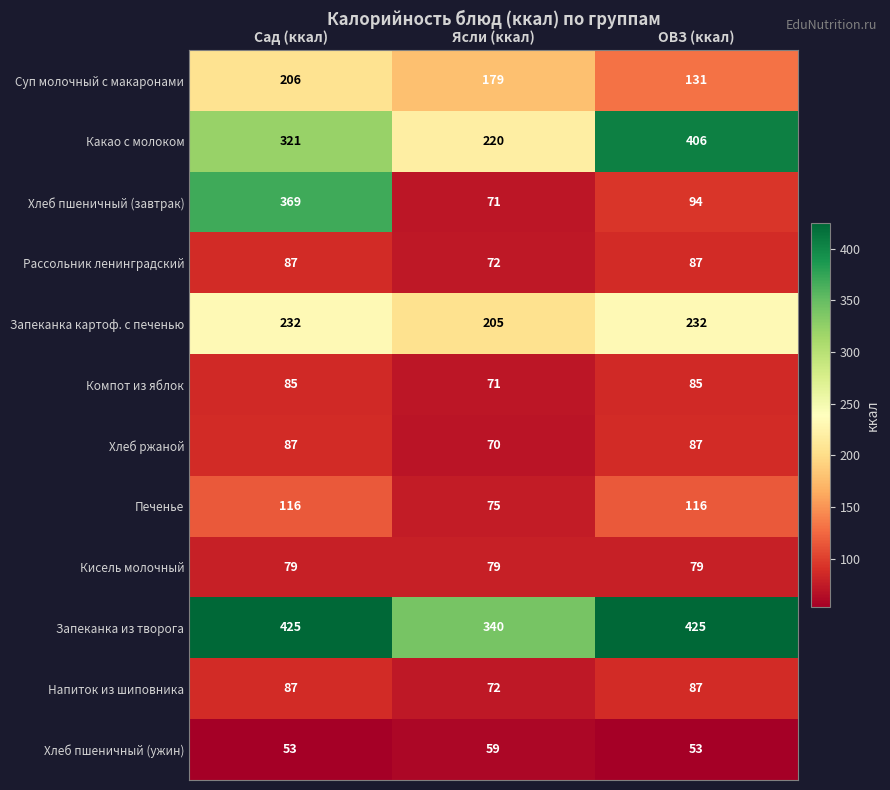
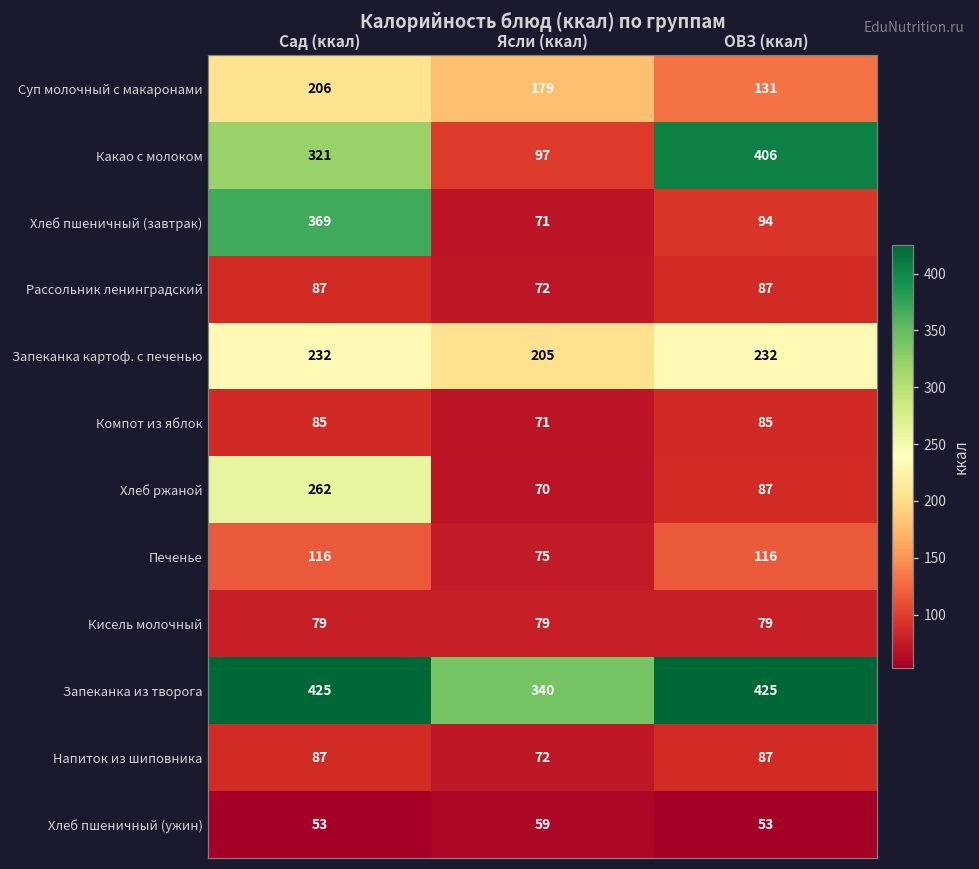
  {
    "Суп молочный с макаронами": {
      "Сад (ккал)": 206,
      "Ясли (ккал)": 179,
      "ОВЗ (ккал)": 131
    },
    "Какао с молоком": {
      "Сад (ккал)": 321,
-     "Ясли (ккал)": 220,
+     "Ясли (ккал)": 97,
      "ОВЗ (ккал)": 406
    },
    "Хлеб пшеничный (завтрак)": {
      "Сад (ккал)": 369,
      "Ясли (ккал)": 71,
      "ОВЗ (ккал)": 94
    },
    "Рассольник ленинградский": {
      "Сад (ккал)": 87,
      "Ясли (ккал)": 72,
      "ОВЗ (ккал)": 87
    },
    "Запеканка картоф. с печенью": {
      "Сад (ккал)": 232,
      "Ясли (ккал)": 205,
      "ОВЗ (ккал)": 232
    },
    "Компот из яблок": {
      "Сад (ккал)": 85,
      "Ясли (ккал)": 71,
      "ОВЗ (ккал)": 85
    },
    "Хлеб ржаной": {
-     "Сад (ккал)": 87,
+     "Сад (ккал)": 262,
      "Ясли (ккал)": 70,
      "ОВЗ (ккал)": 87
    },
    "Печенье": {
      "Сад (ккал)": 116,
      "Ясли (ккал)": 75,
      "ОВЗ (ккал)": 116
    },
    "Кисель молочный": {
      "Сад (ккал)": 79,
      "Ясли (ккал)": 79,
      "ОВЗ (ккал)": 79
    },
    "Запеканка из творога": {
      "Сад (ккал)": 425,
      "Ясли (ккал)": 340,
      "ОВЗ (ккал)": 425
    },
    "Напиток из шиповника": {
      "Сад (ккал)": 87,
      "Ясли (ккал)": 72,
      "ОВЗ (ккал)": 87
    },
    "Хлеб пшеничный (ужин)": {
      "Сад (ккал)": 53,
      "Ясли (ккал)": 59,
      "ОВЗ (ккал)": 53
    }
  }
